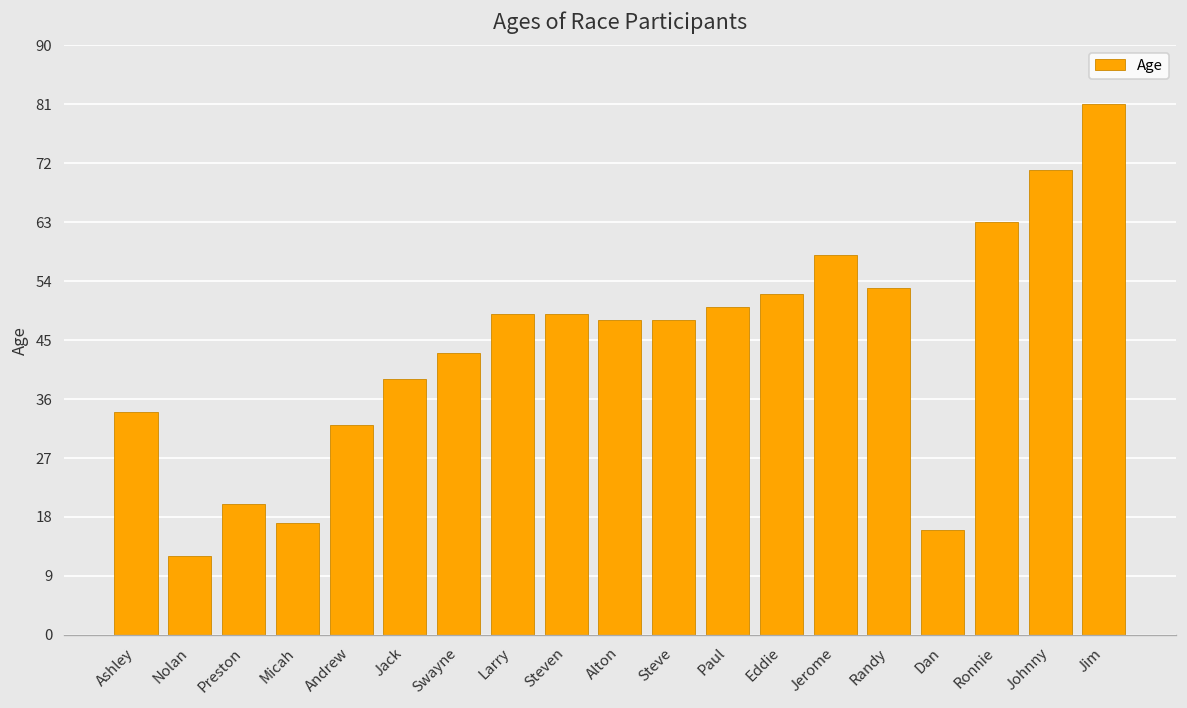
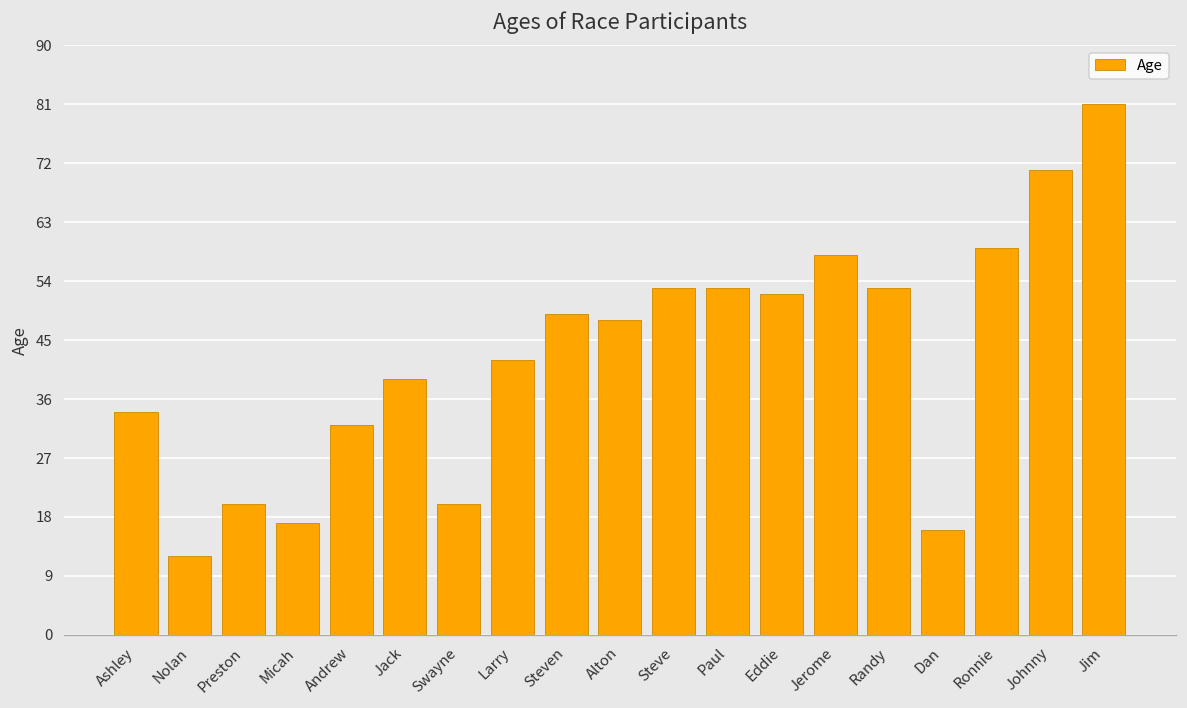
  {
    "Ashley": 34,
    "Nolan": 12,
    "Preston": 20,
    "Micah": 17,
    "Andrew": 32,
    "Jack": 39,
-   "Swayne": 43,
-   "Larry": 49,
+   "Swayne": 20,
+   "Larry": 42,
    "Steven": 49,
    "Alton": 48,
-   "Steve": 48,
-   "Paul": 50,
+   "Steve": 53,
+   "Paul": 53,
    "Eddie": 52,
    "Jerome": 58,
    "Randy": 53,
    "Dan": 16,
-   "Ronnie": 63,
+   "Ronnie": 59,
    "Johnny": 71,
    "Jim": 81
  }
